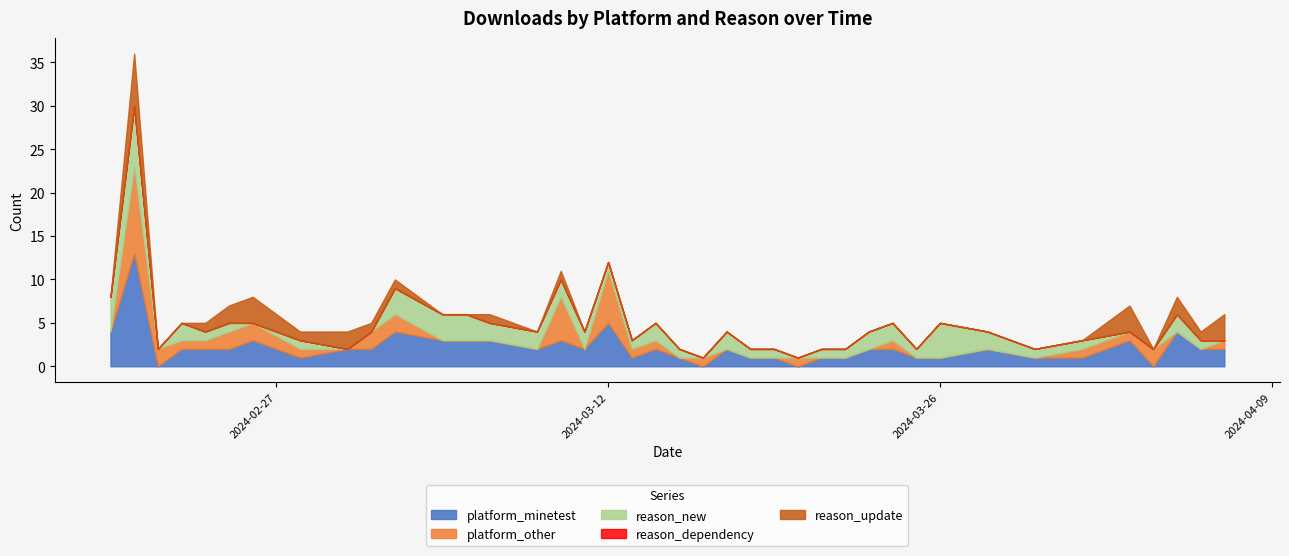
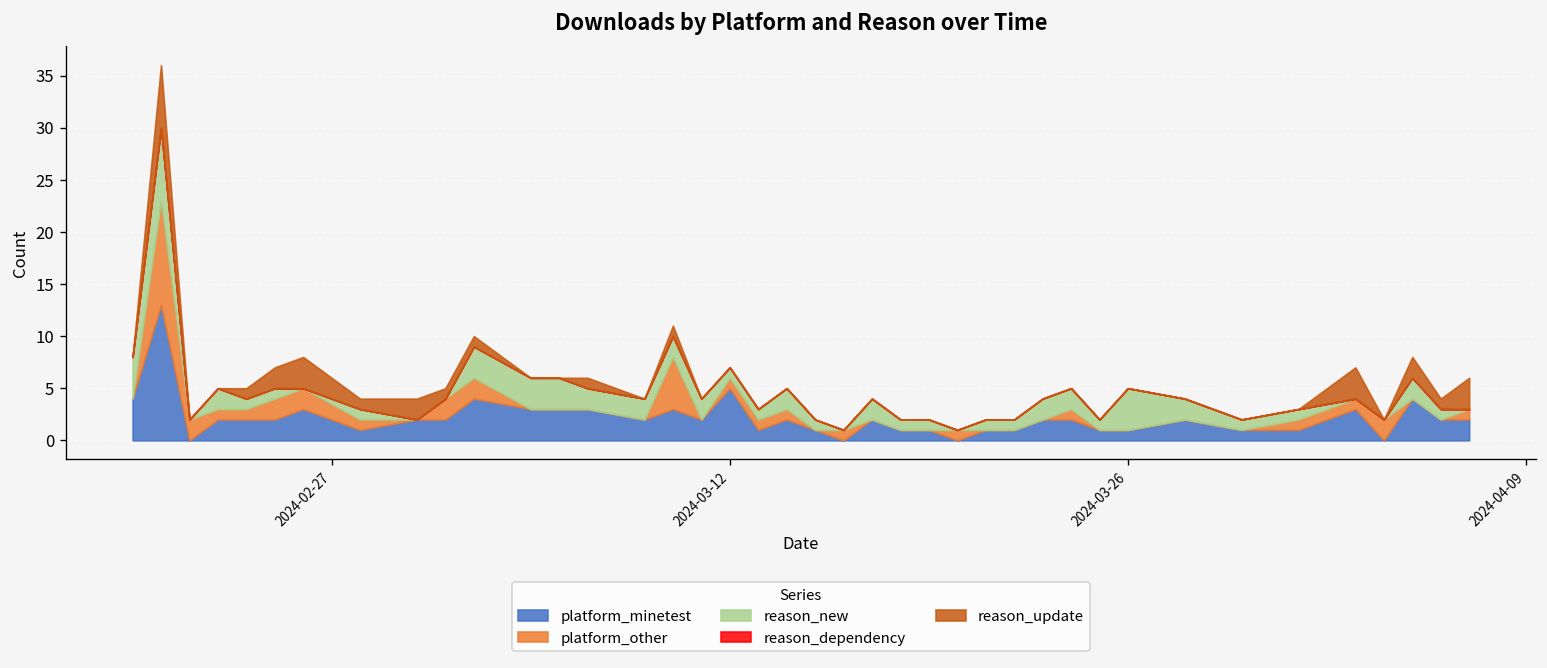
  {
    "platform_minetest": {
      "2024-03-12": 5
    },
    "platform_other": {
-     "2024-03-12": 6
+     "2024-03-12": 1
    }
  }
